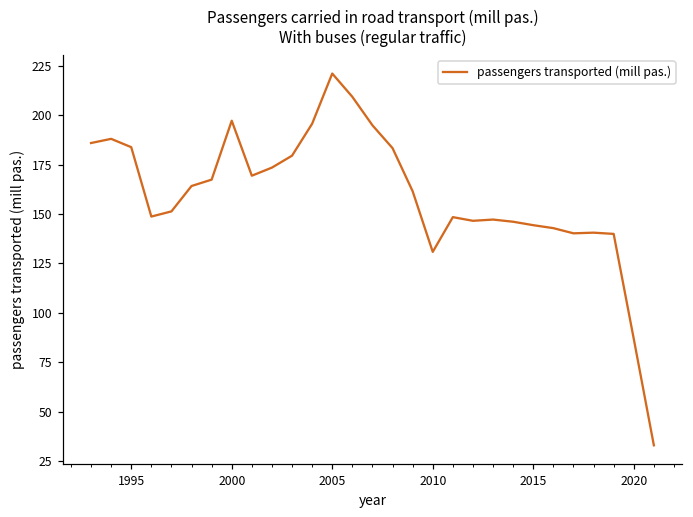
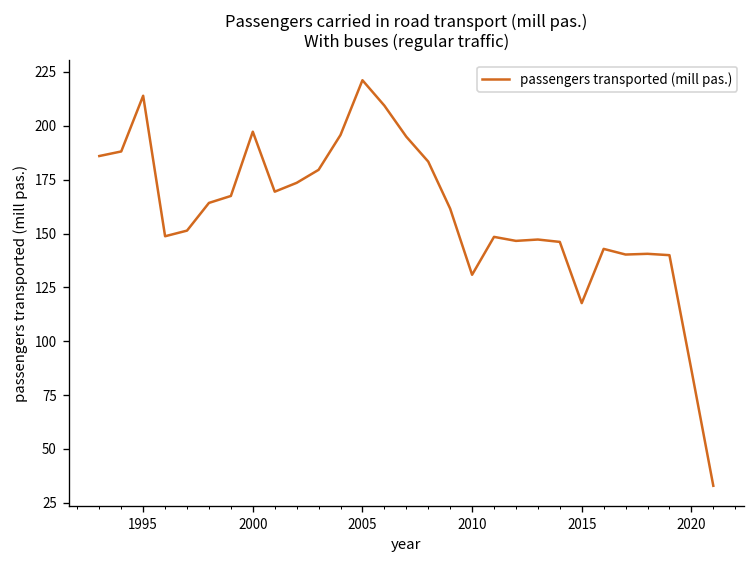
  {
-   "1995": 184,
+   "1995": 214,
    "2000": 197,
    "2005": 221,
    "2010": 131,
-   "2015": 144,
+   "2015": 118,
    "2020": 87
  }
